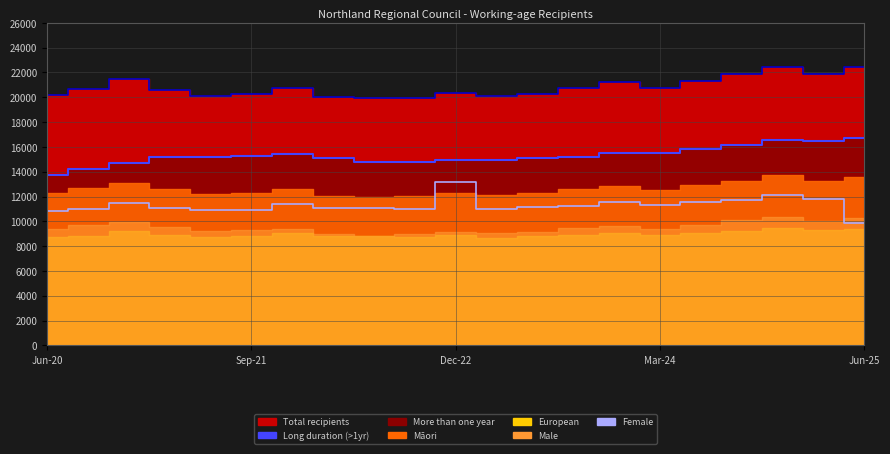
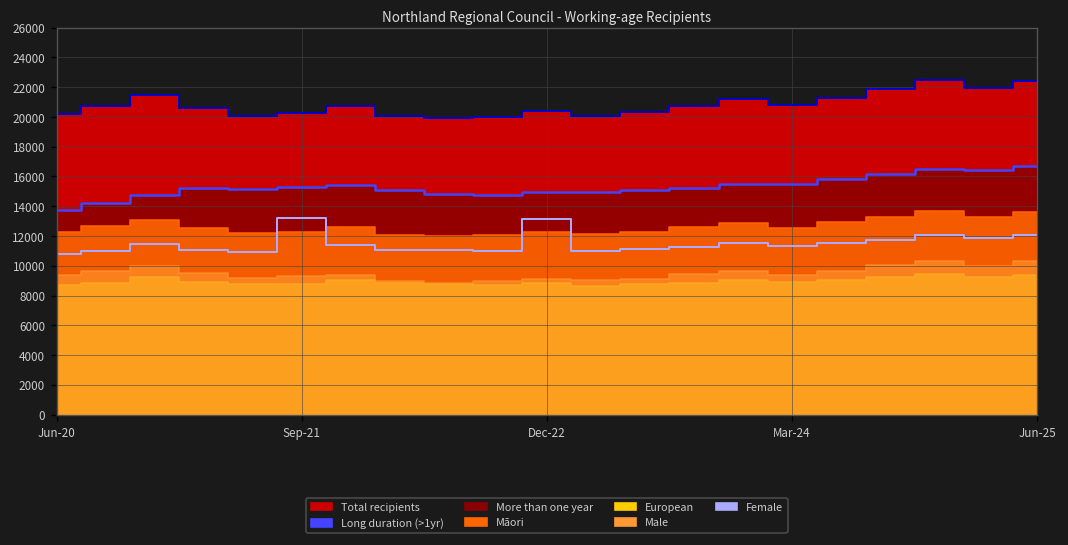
  {
    "Female": {
      "Jun-20": 10800,
-     "Sep-21": 10900,
+     "Sep-21": 13200,
      "Dec-22": 13200,
      "Mar-24": 11300,
-     "Jun-25": 9900
+     "Jun-25": 12100
    }
  }
